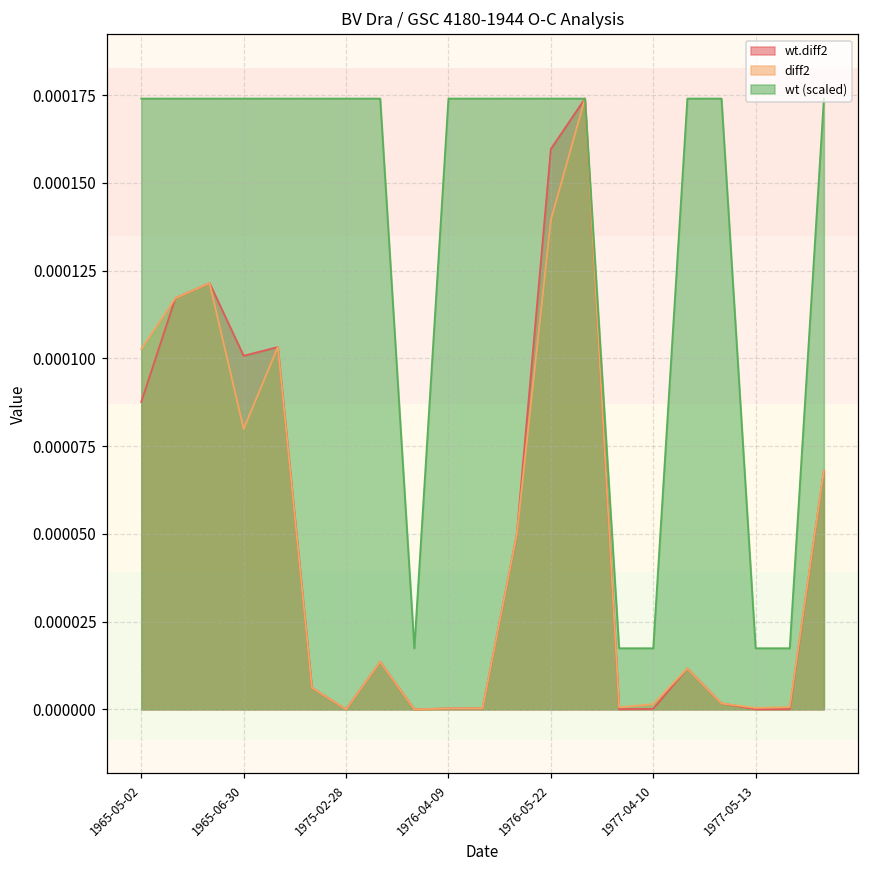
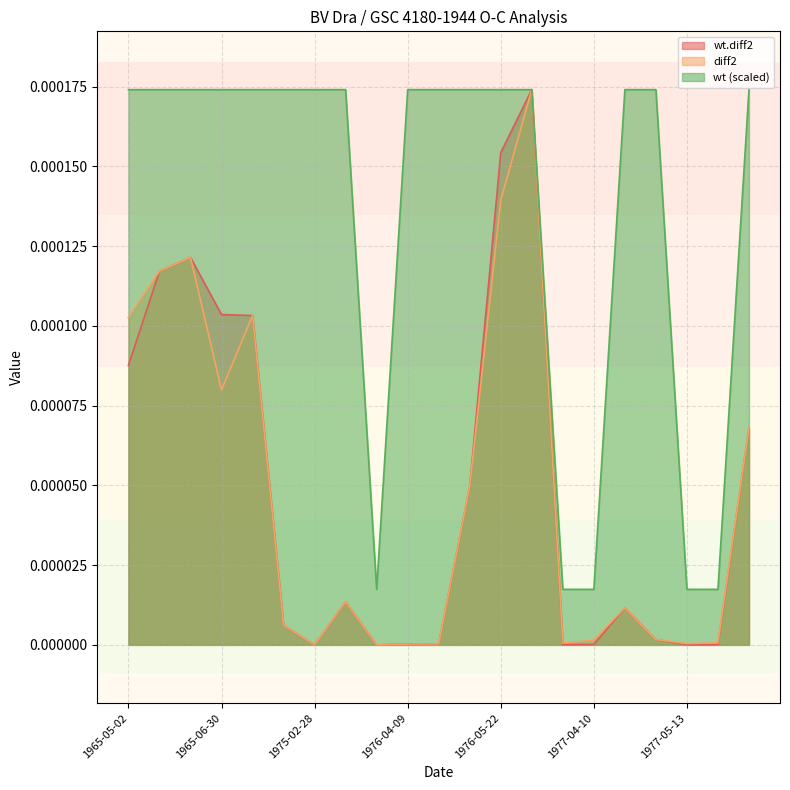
  {
    "wt.diff2": {
      "1965-05-02": 0.000088,
-     "1965-06-30": 0.000101,
-     "1976-05-22": 0.000160,
+     "1965-06-30": 0.000104,
+     "1976-05-22": 0.000154,
      "1977-04-10": 0.000000
    },
    "diff2": {
      "1965-05-02": 0.000103,
      "1965-06-30": 0.000080,
      "1976-05-22": 0.000139,
      "1977-04-10": 0.000001
    },
    "wt (scaled)": {
      "1965-05-02": 0.000174,
      "1965-06-30": 0.000174,
      "1975-02-28": 0.000174,
      "1976-04-09": 0.000174,
      "1976-05-22": 0.000174,
      "1977-04-10": 0.000017,
      "1977-05-13": 0.000017
    }
  }
